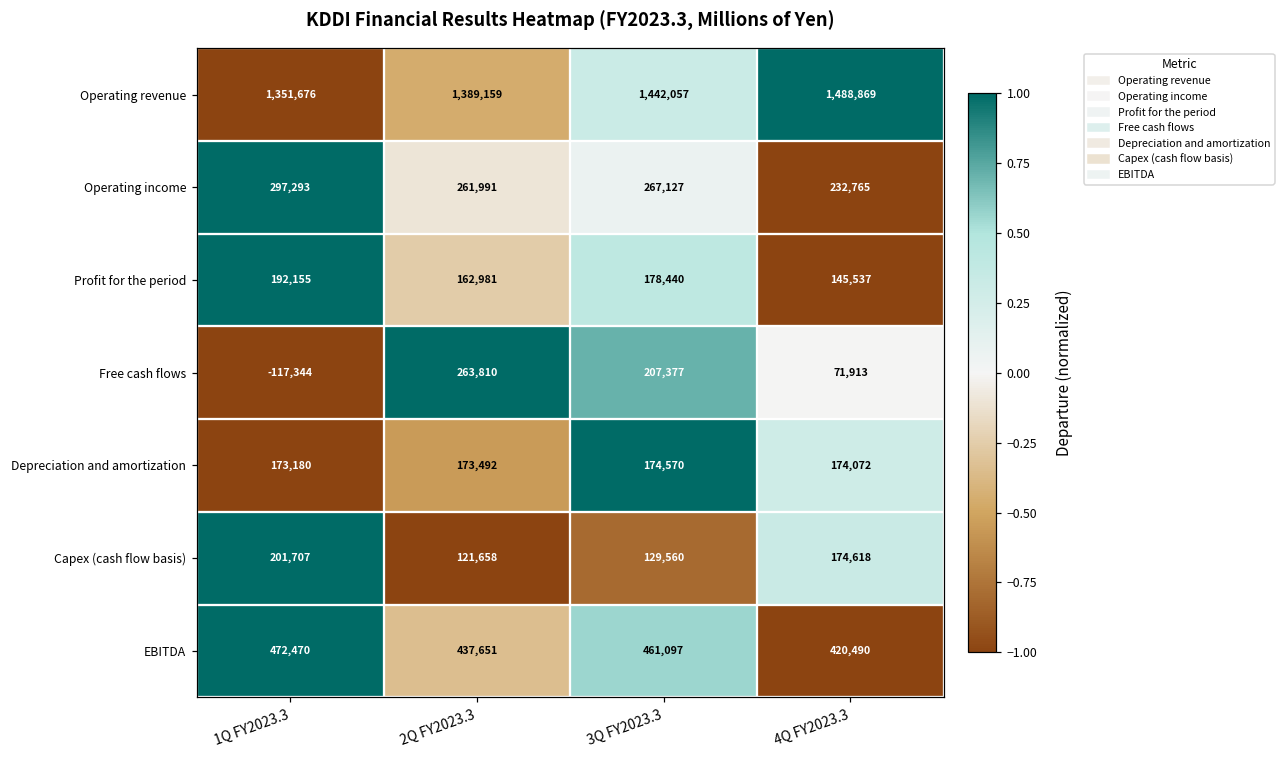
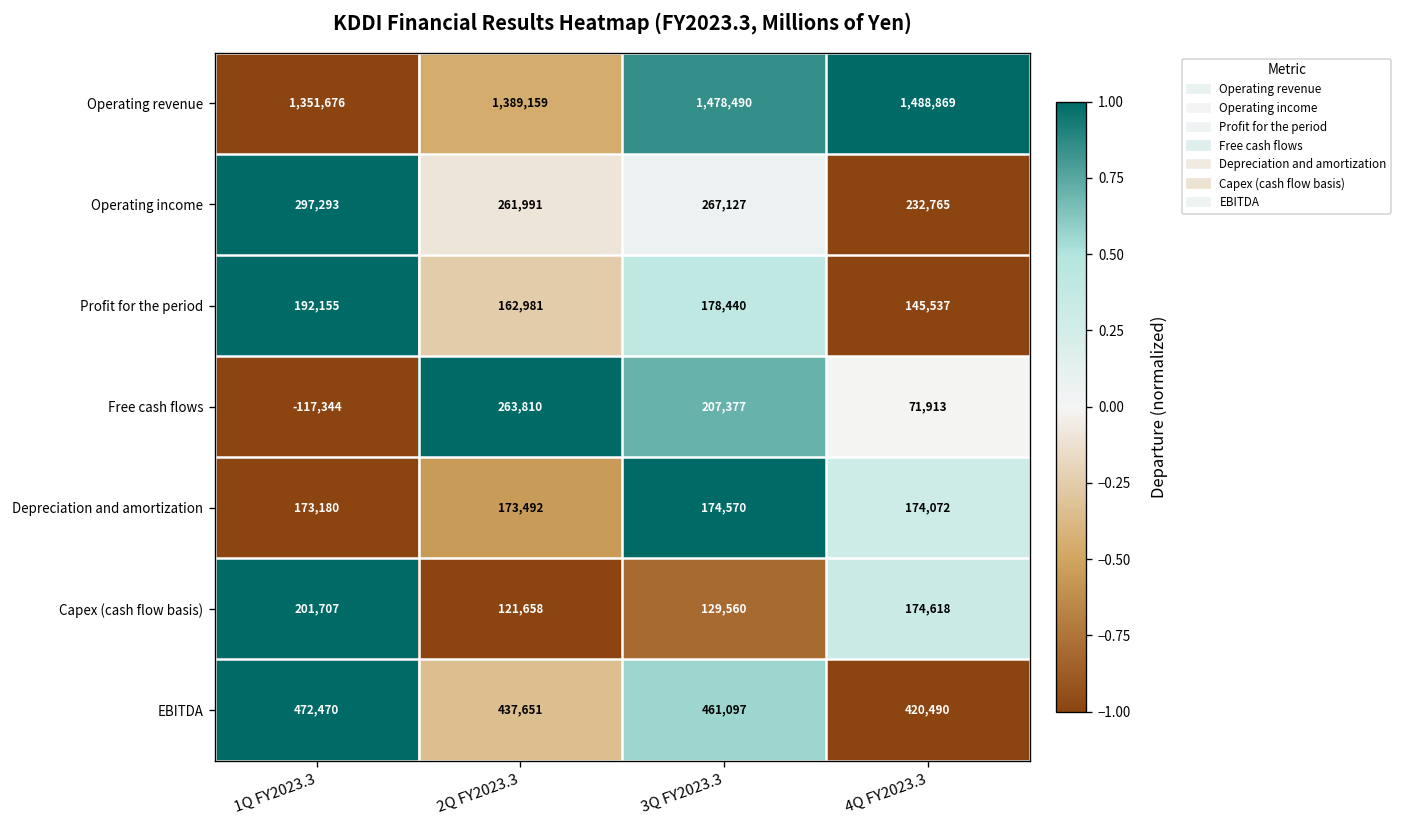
  {
    "Operating revenue": {
      "1Q FY2023.3": "1,351,676",
      "2Q FY2023.3": "1,389,159",
-     "3Q FY2023.3": "1,442,057",
+     "3Q FY2023.3": "1,478,490",
      "4Q FY2023.3": "1,488,869"
    },
    "Operating income": {
      "1Q FY2023.3": "297,293",
      "2Q FY2023.3": "261,991",
      "3Q FY2023.3": "267,127",
      "4Q FY2023.3": "232,765"
    },
    "Profit for the period": {
      "1Q FY2023.3": "192,155",
      "2Q FY2023.3": "162,981",
      "3Q FY2023.3": "178,440",
      "4Q FY2023.3": "145,537"
    },
    "Free cash flows": {
      "1Q FY2023.3": "-117,344",
      "2Q FY2023.3": "263,810",
      "3Q FY2023.3": "207,377",
      "4Q FY2023.3": "71,913"
    },
    "Depreciation and amortization": {
      "1Q FY2023.3": "173,180",
      "2Q FY2023.3": "173,492",
      "3Q FY2023.3": "174,570",
      "4Q FY2023.3": "174,072"
    },
    "Capex (cash flow basis)": {
      "1Q FY2023.3": "201,707",
      "2Q FY2023.3": "121,658",
      "3Q FY2023.3": "129,560",
      "4Q FY2023.3": "174,618"
    },
    "EBITDA": {
      "1Q FY2023.3": "472,470",
      "2Q FY2023.3": "437,651",
      "3Q FY2023.3": "461,097",
      "4Q FY2023.3": "420,490"
    }
  }
